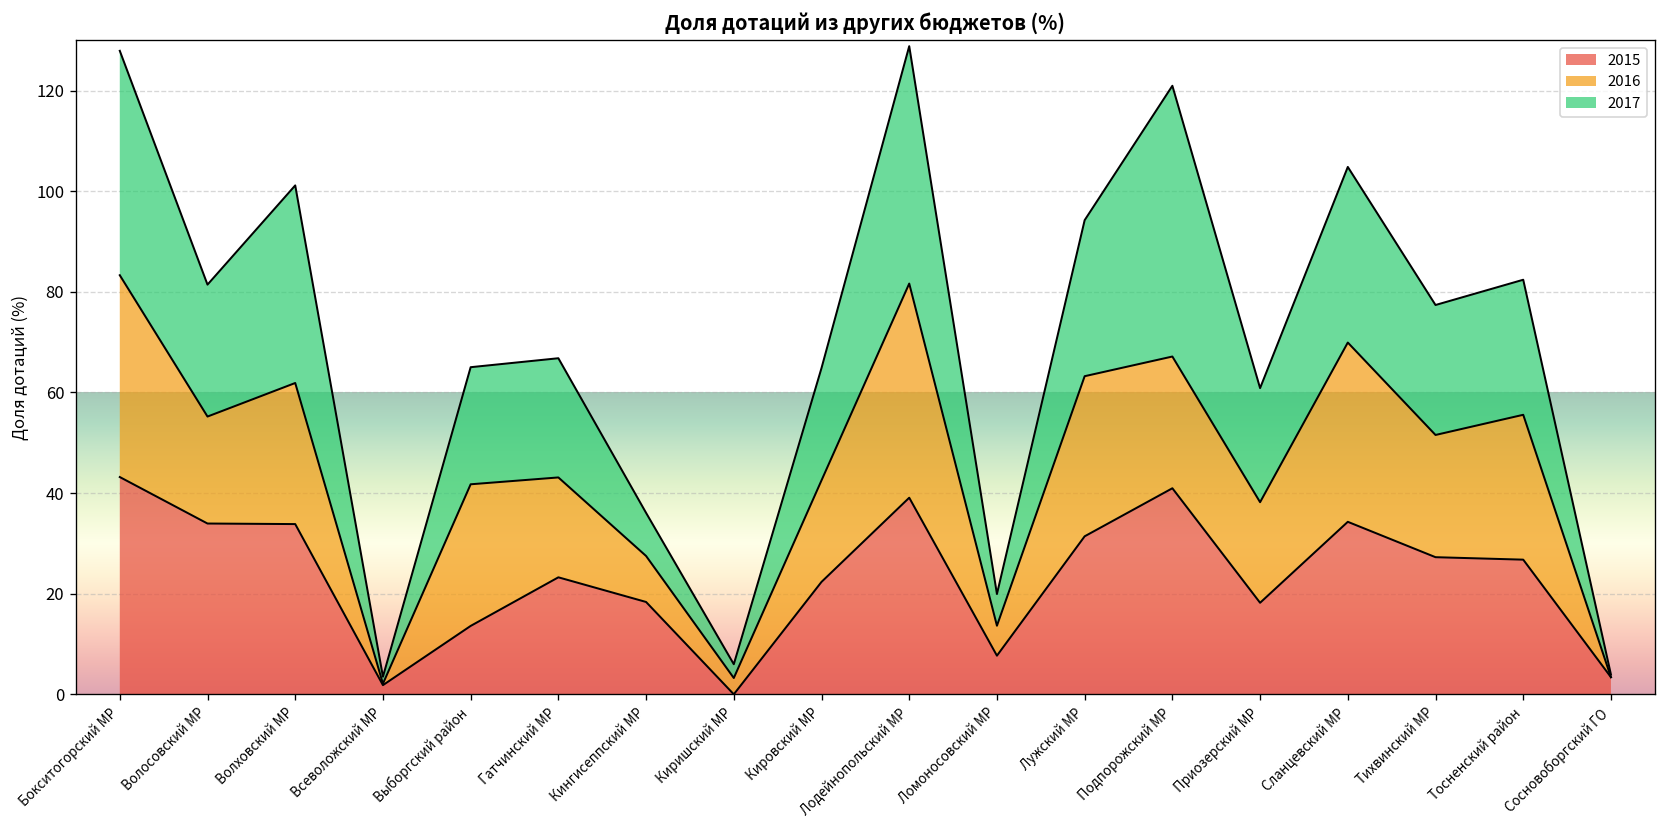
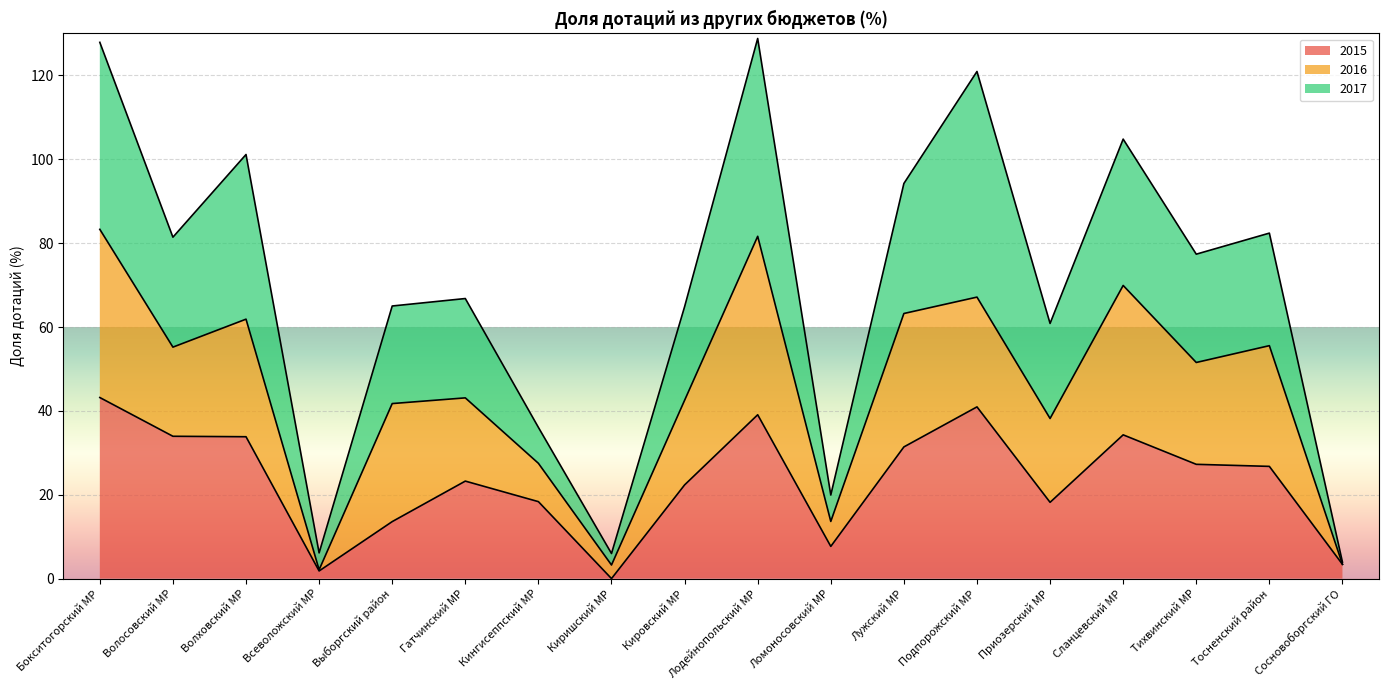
  {
    "2015": {
      "Бокситогорский МР": 43,
      "Волосовский МР": 34,
      "Волховский МР": 34,
      "Выборгский район": 14,
      "Гатчинский МР": 23,
      "Кингисеппский МР": 18,
      "Киришский МР": 0,
      "Кировский МР": 22,
      "Лодейнопольский МР": 39,
      "Ломоносовский МР": 8,
      "Лужский МР": 31,
      "Подпорожский МР": 41,
      "Приозерский МР": 18,
      "Сланцевский МР": 34,
      "Тихвинский МР": 27,
      "Тосненский район": 27
    },
    "2016": {
      "Бокситогорский МР": 40,
      "Волосовский МР": 21,
      "Волховский МР": 28,
      "Выборгский район": 28,
      "Гатчинский МР": 20,
      "Кингисеппский МР": 9,
      "Киришский МР": 3,
      "Кировский МР": 20,
      "Лодейнопольский МР": 43,
      "Ломоносовский МР": 6,
      "Лужский МР": 32,
      "Подпорожский МР": 26,
      "Приозерский МР": 20,
      "Сланцевский МР": 36,
      "Тихвинский МР": 24,
      "Тосненский район": 29
    },
    "2017": {
      "Бокситогорский МР": 45,
      "Волосовский МР": 26,
      "Волховский МР": 39,
-     "Всеволожский МР": 1,
+     "Всеволожский МР": 4,
      "Выборгский район": 23,
      "Гатчинский МР": 24,
      "Кингисеппский МР": 9,
      "Киришский МР": 3,
      "Кировский МР": 22,
      "Лодейнопольский МР": 47,
      "Ломоносовский МР": 6,
      "Лужский МР": 31,
      "Подпорожский МР": 54,
      "Приозерский МР": 23,
      "Сланцевский МР": 35,
      "Тихвинский МР": 26,
      "Тосненский район": 27
    }
  }
